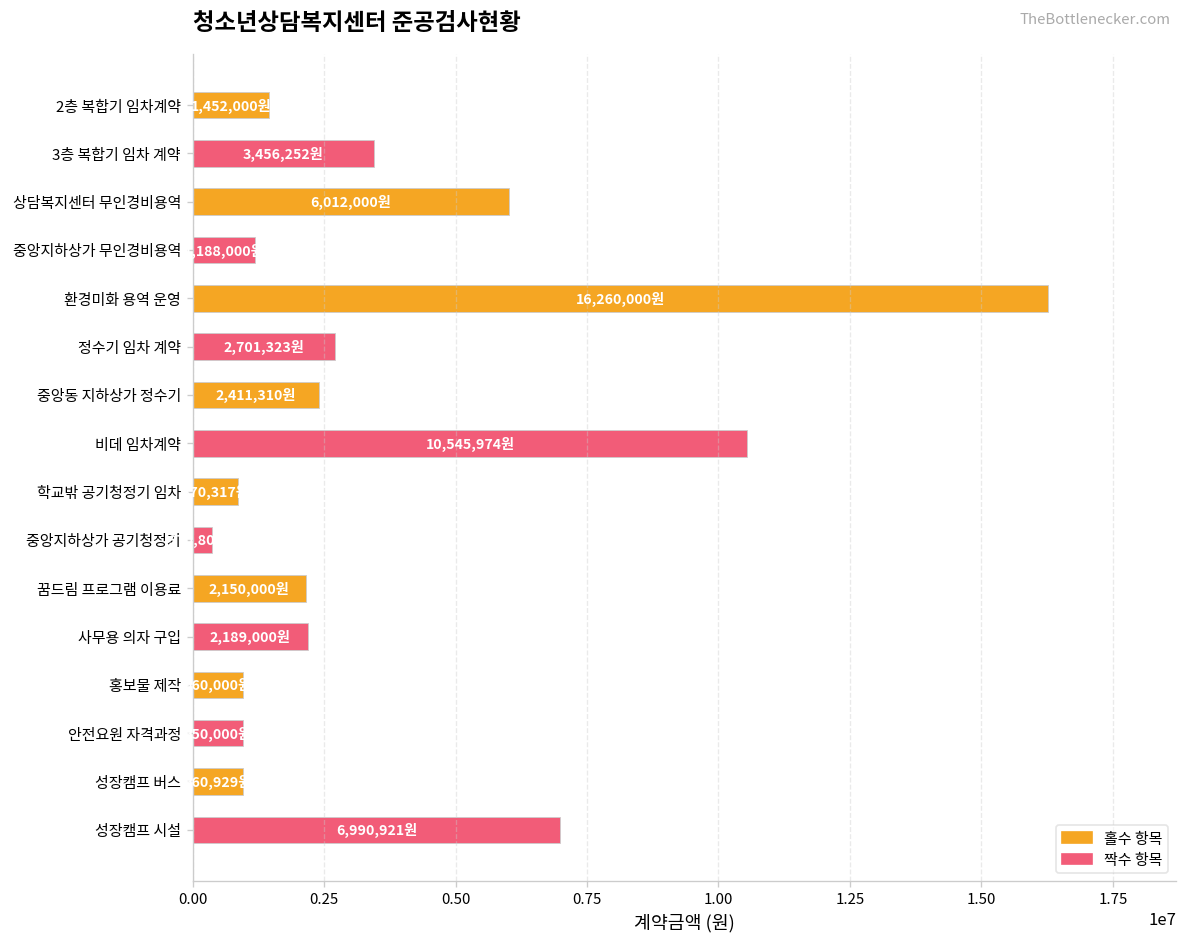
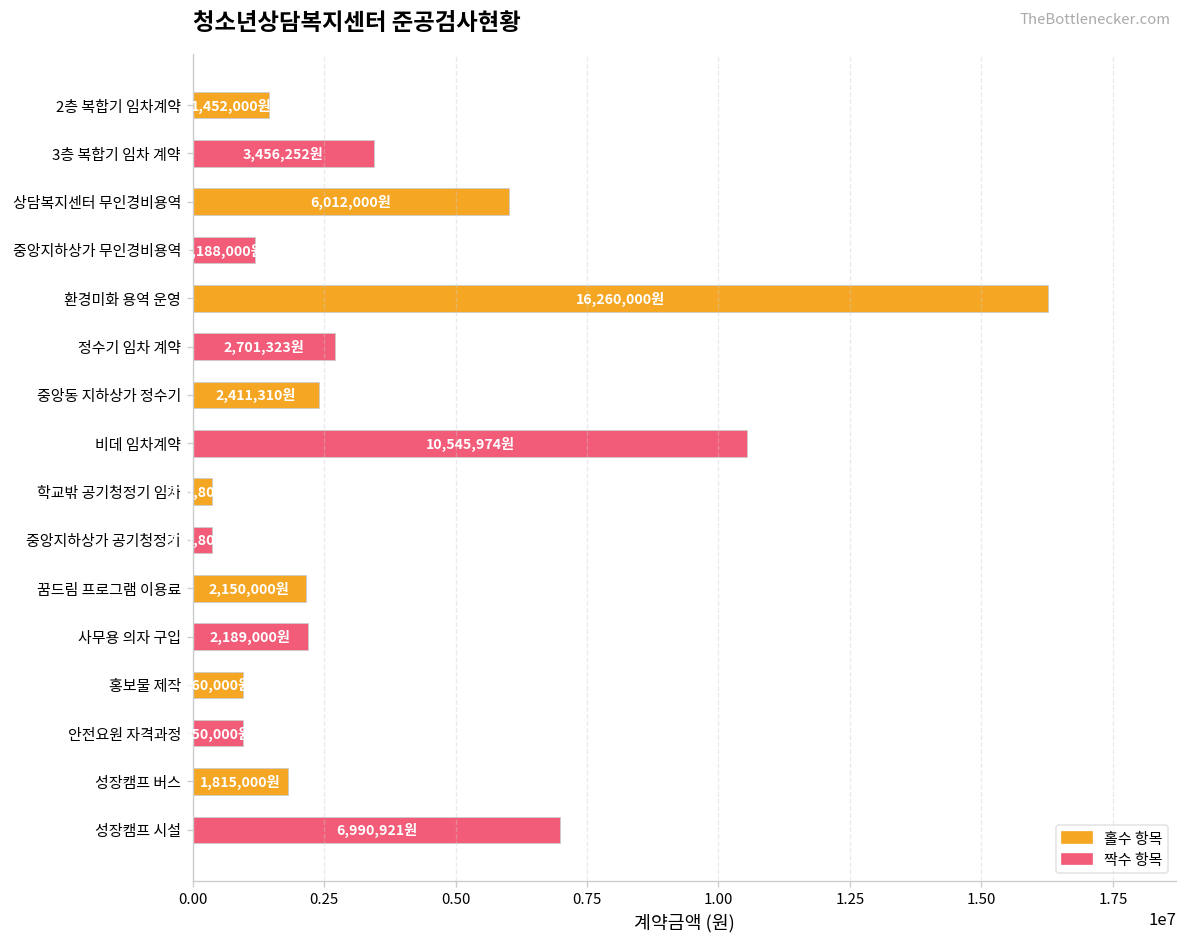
  {
    "2층 복합기 임차계약": "1,452,000원",
    "3층 복합기 임차 계약": "3,456,252원",
    "상담복지센터 무인경비용역": "6,012,000원",
    "중앙지하상가 무인경비용역": "1,188,000원",
    "환경미화 용역 운영": "16,260,000원",
    "정수기 임차 계약": "2,701,323원",
    "중앙동 지하상가 정수기": "2,411,310원",
    "비데 임차계약": "10,545,974원",
-   "학교밖 공기청정기 임차": "900000",
+   "학교밖 공기청정기 임차": "400000",
    "꿈드림 프로그램 이용료": "2,150,000원",
    "사무용 의자 구입": "2,189,000원",
    "홍보물 제작": "960,000원",
    "안전요원 자격과정": "950,000원",
-   "성장캠프 버스": "960,929원",
+   "성장캠프 버스": "1,815,000원",
    "성장캠프 시설": "6,990,921원"
  }
